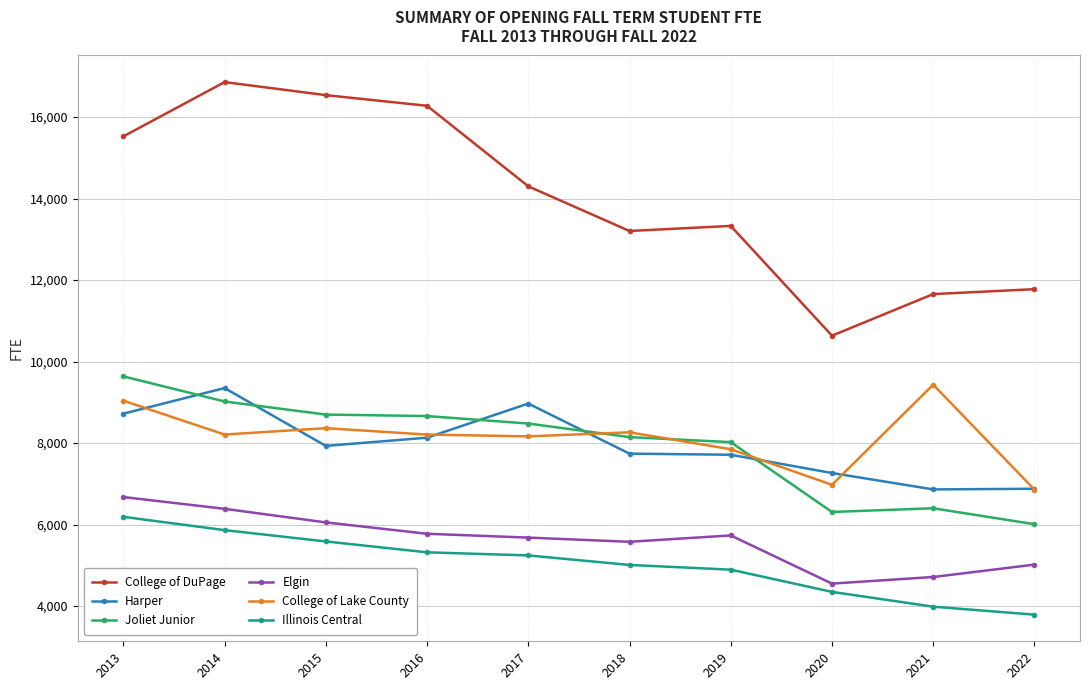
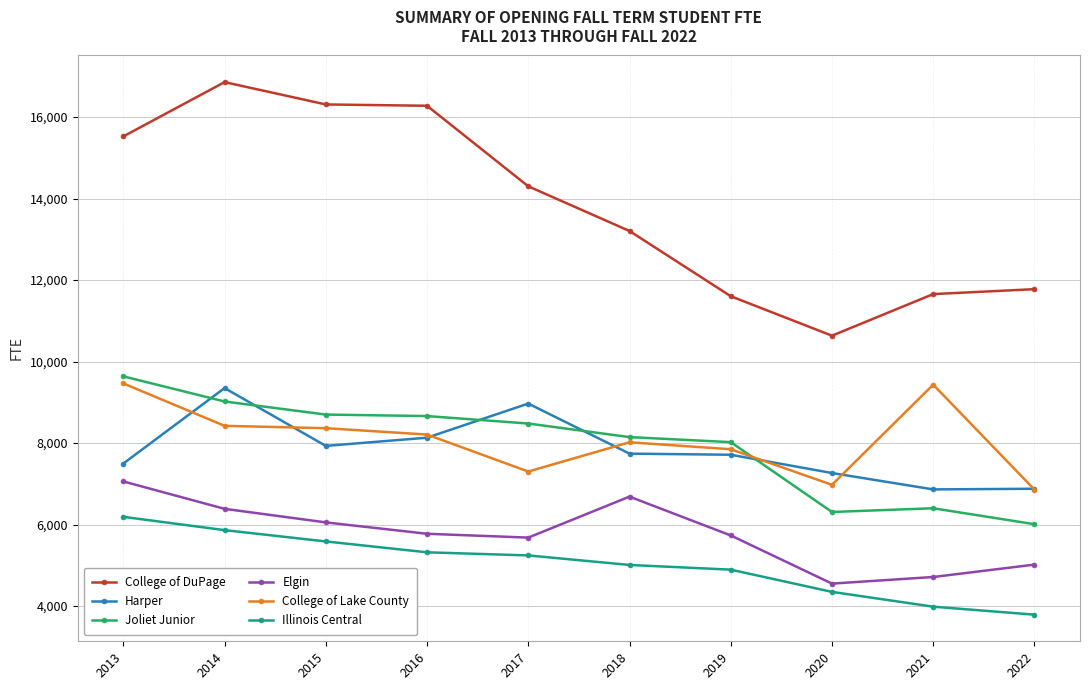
  {
    "College of DuPage": {
      "2013": "15,500",
      "2014": "16,900",
-     "2015": "16,500",
+     "2015": "16,300",
      "2016": "16,300",
      "2017": "14,300",
      "2018": "13,200",
-     "2019": "13,300",
+     "2019": "11,600",
      "2020": "10,600",
      "2021": "11,700",
      "2022": "11,800"
    },
    "Harper": {
-     "2013": "8,700",
+     "2013": "7,500",
      "2014": "9,300",
      "2015": "7,900",
      "2016": "8,100",
      "2017": "9,000",
      "2018": "7,700",
      "2019": "7,700",
      "2020": "7,300",
      "2021": "6,900"
    },
    "Elgin": {
-     "2013": "6,700",
+     "2013": "7,100",
      "2014": "6,400",
      "2015": "6,100",
      "2016": "5,800",
      "2017": "5,700",
-     "2018": "5,600",
+     "2018": "6,700",
      "2019": "5,700",
      "2020": "4,600",
      "2021": "4,700",
      "2022": "5,000"
    },
    "College of Lake County": {
-     "2013": "9,000",
-     "2014": "8,200",
+     "2013": "9,500",
+     "2014": "8,400",
      "2015": "8,400",
      "2016": "8,200",
-     "2017": "8,200",
-     "2018": "8,300",
+     "2017": "7,300",
+     "2018": "8,000",
      "2019": "7,800",
      "2020": "7,000",
      "2021": "9,400"
    }
  }
